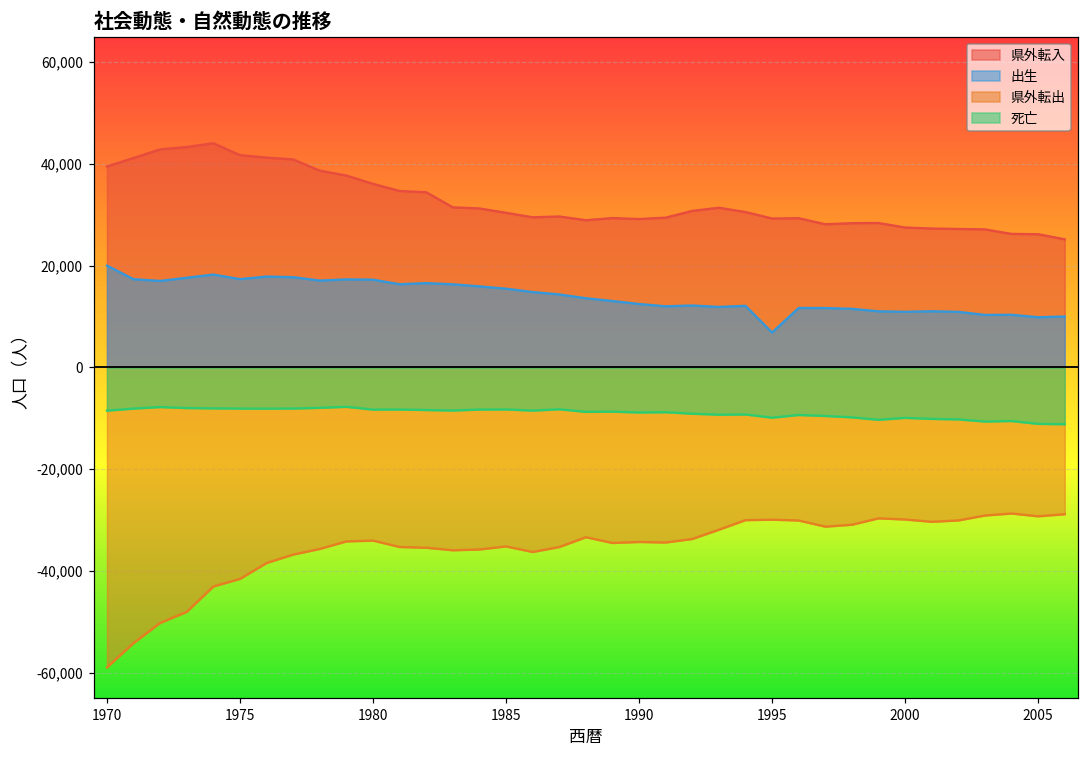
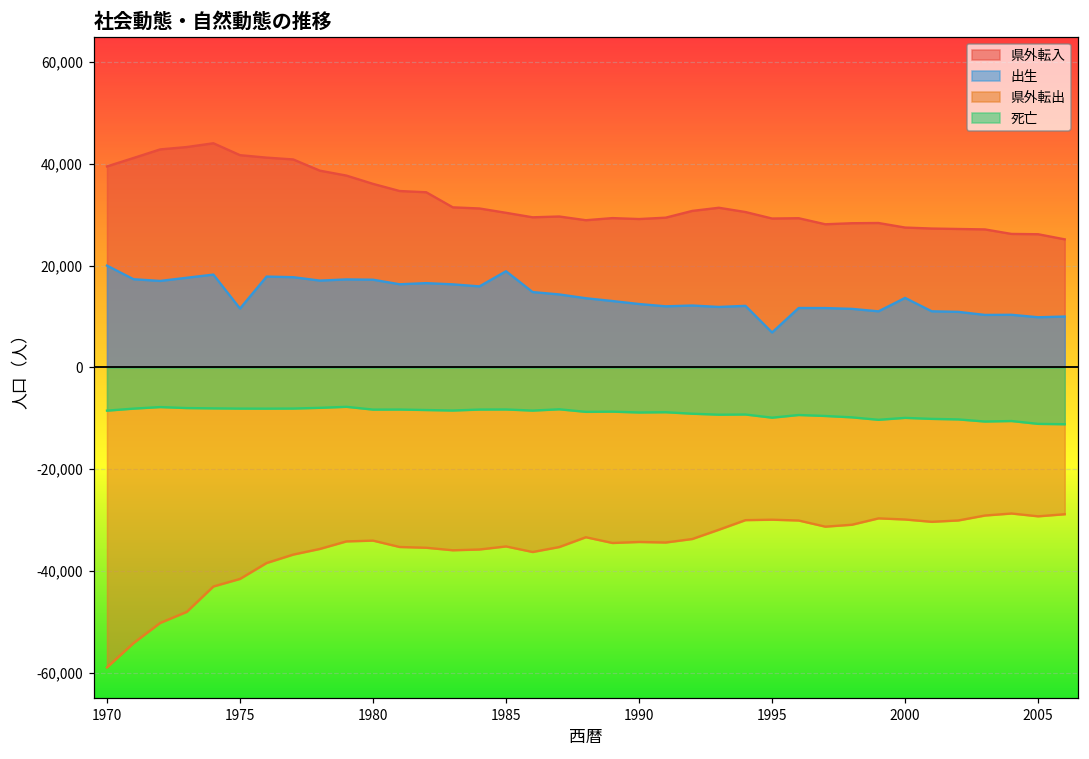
  {
    "出生": {
      "1970": "20,000",
-     "1975": "17,000",
+     "1975": "12,000",
      "1980": "17,000",
-     "1985": "15,000",
+     "1985": "19,000",
      "1990": "12,000",
      "1995": "7,000",
-     "2000": "11,000",
+     "2000": "14,000",
      "2005": "10,000"
    }
  }
